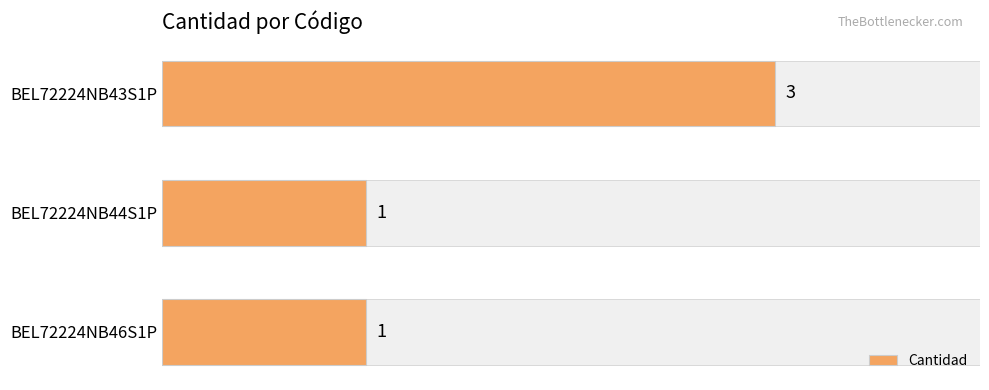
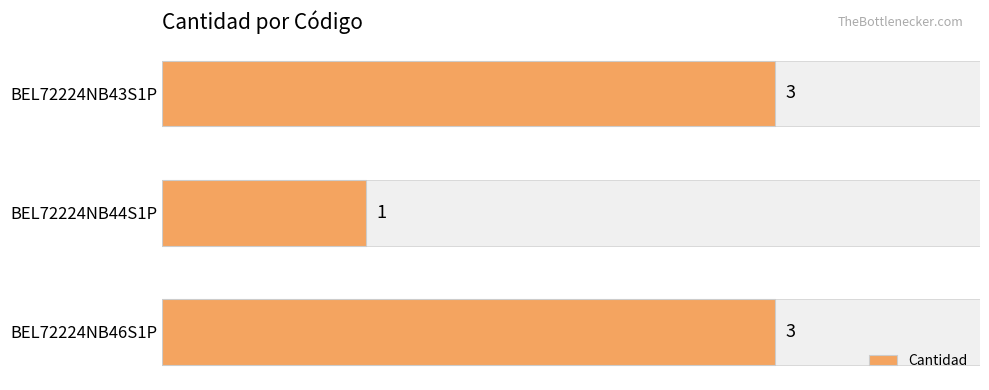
  {
    "BEL72224NB43S1P": 3,
    "BEL72224NB44S1P": 1,
-   "BEL72224NB46S1P": 1
+   "BEL72224NB46S1P": 3
  }
